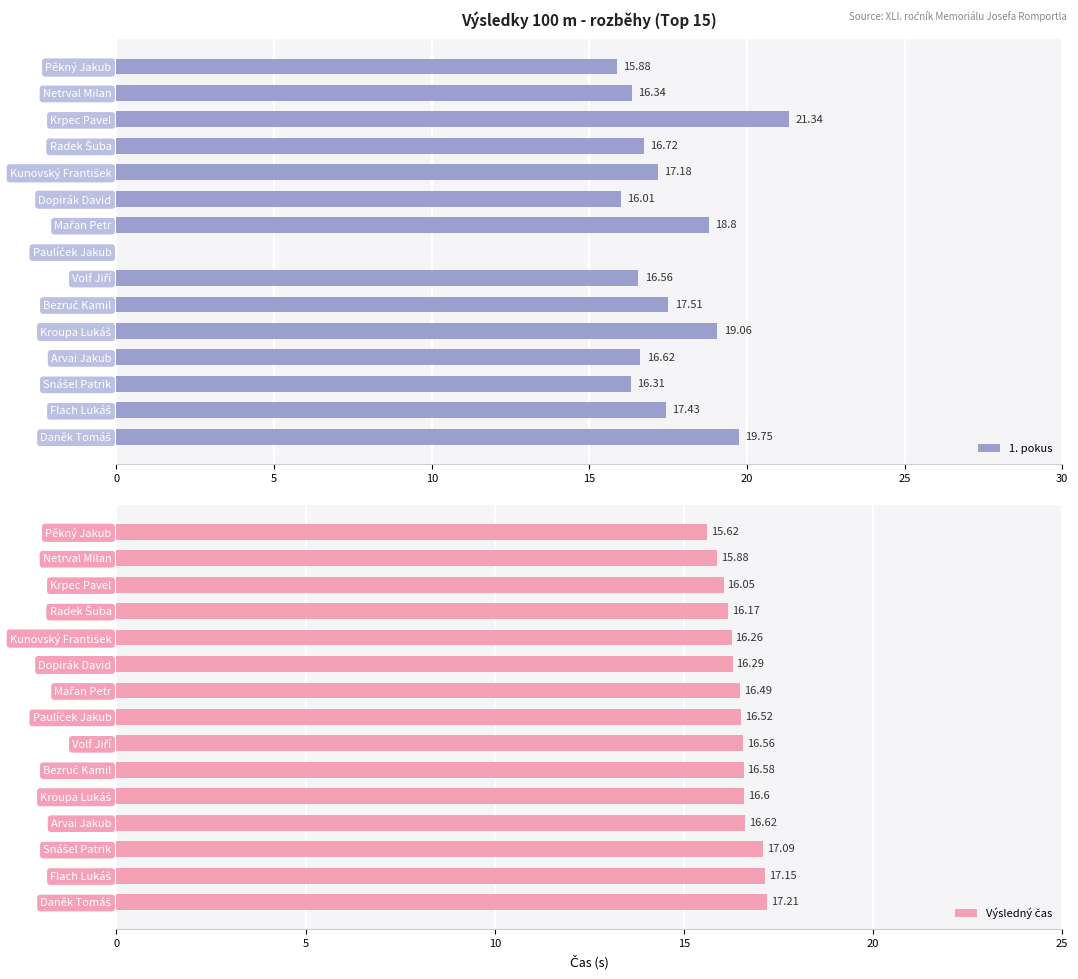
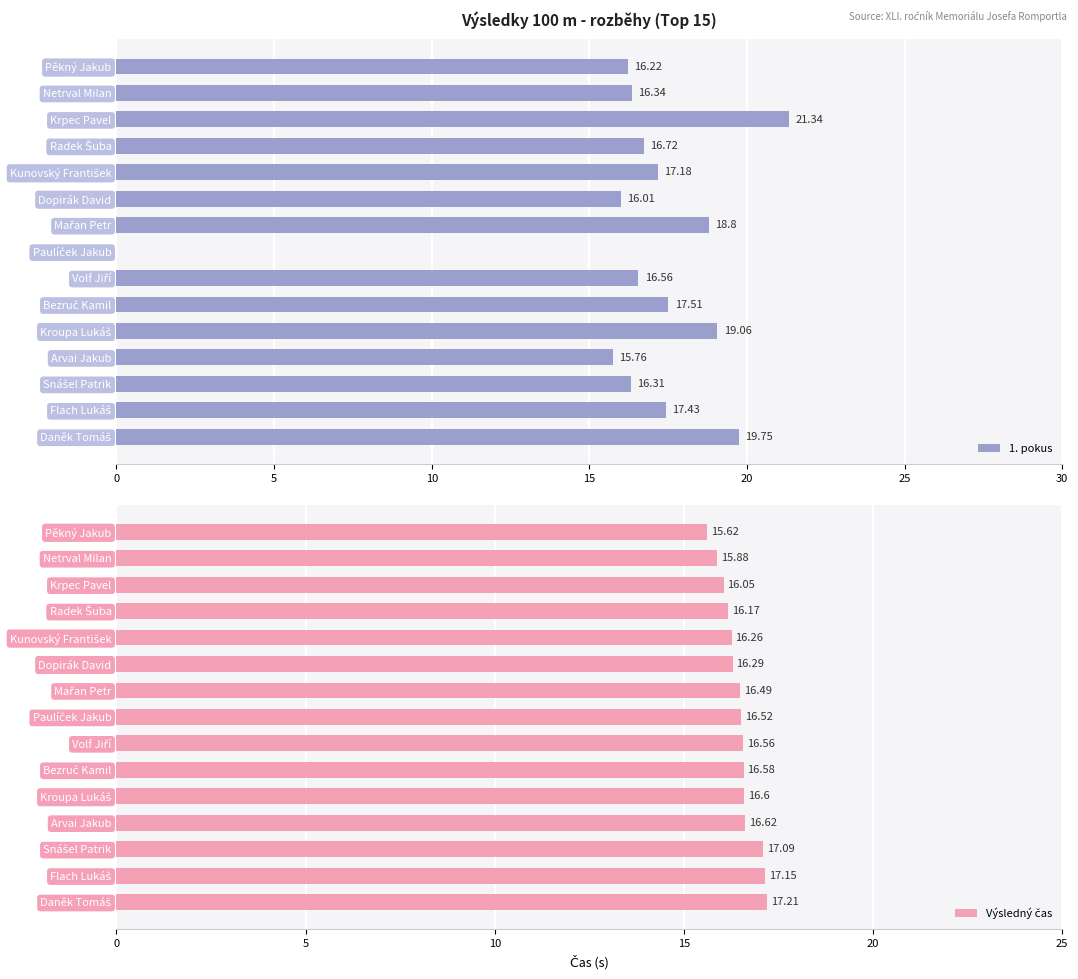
  {
    "Výsledky 100 m - rozběhy (Top 15)": {
-     "Pěkný Jakub": 15.88,
+     "Pěkný Jakub": 16.22,
      "Netrval Milan": 16.34,
      "Krpec Pavel": 21.34,
      "Radek Šuba": 16.72,
      "Kunovský František": 17.18,
      "Dopirák David": 16.01,
      "Mařan Petr": 18.8,
      "Volf Jiří": 16.56,
      "Bezruč Kamil": 17.51,
      "Kroupa Lukáš": 19.06,
-     "Arvai Jakub": 16.62,
+     "Arvai Jakub": 15.76,
      "Snášel Patrik": 16.31,
      "Flach Lukáš": 17.43,
      "Daněk Tomáš": 19.75
    }
  }
